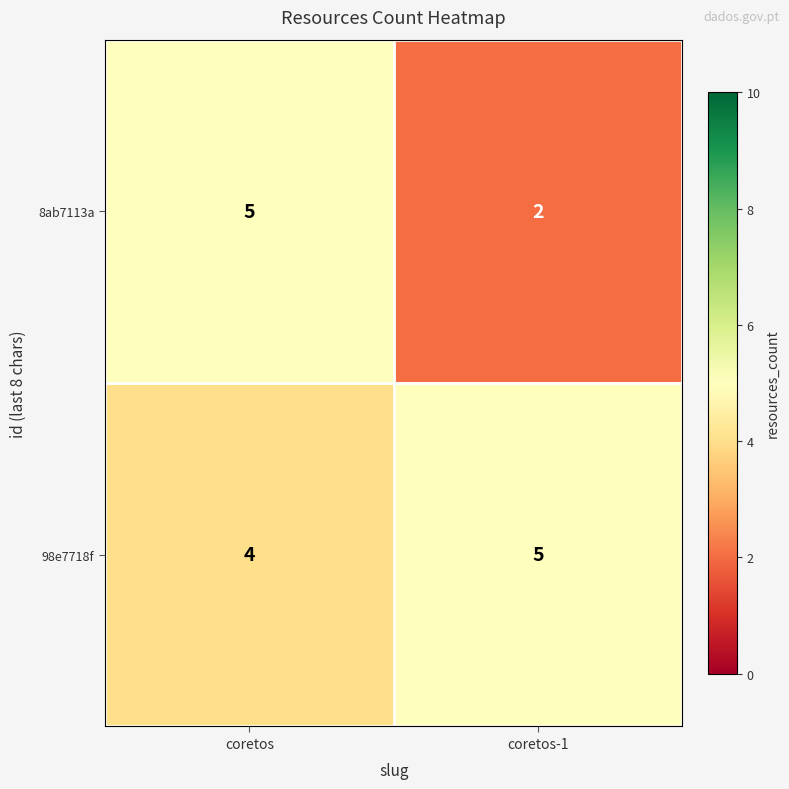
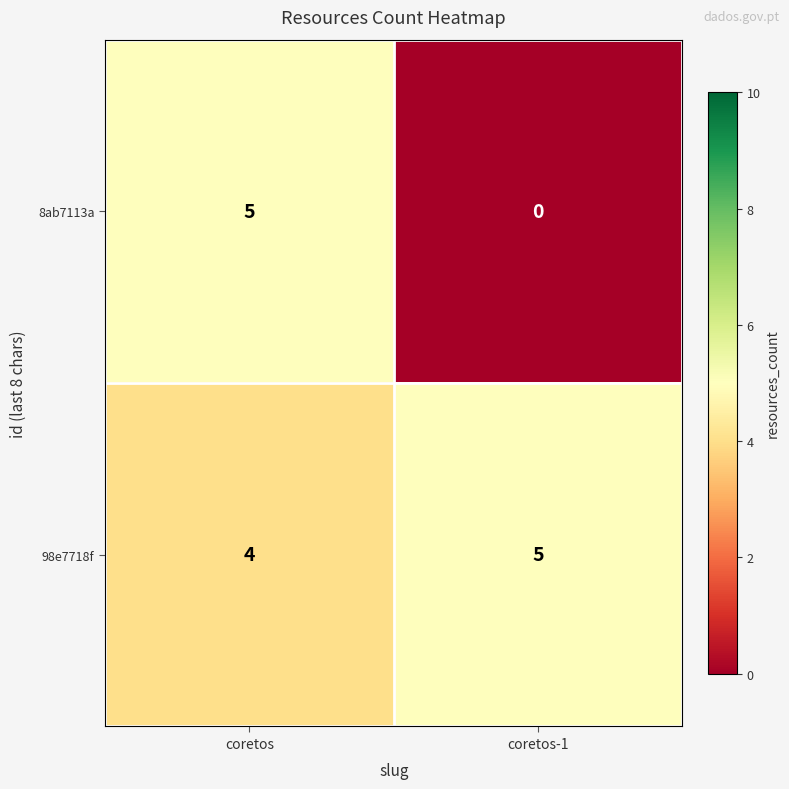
  {
    "8ab7113a": {
      "coretos": 5,
-     "coretos-1": 2
+     "coretos-1": 0
    },
    "98e7718f": {
      "coretos": 4,
      "coretos-1": 5
    }
  }
